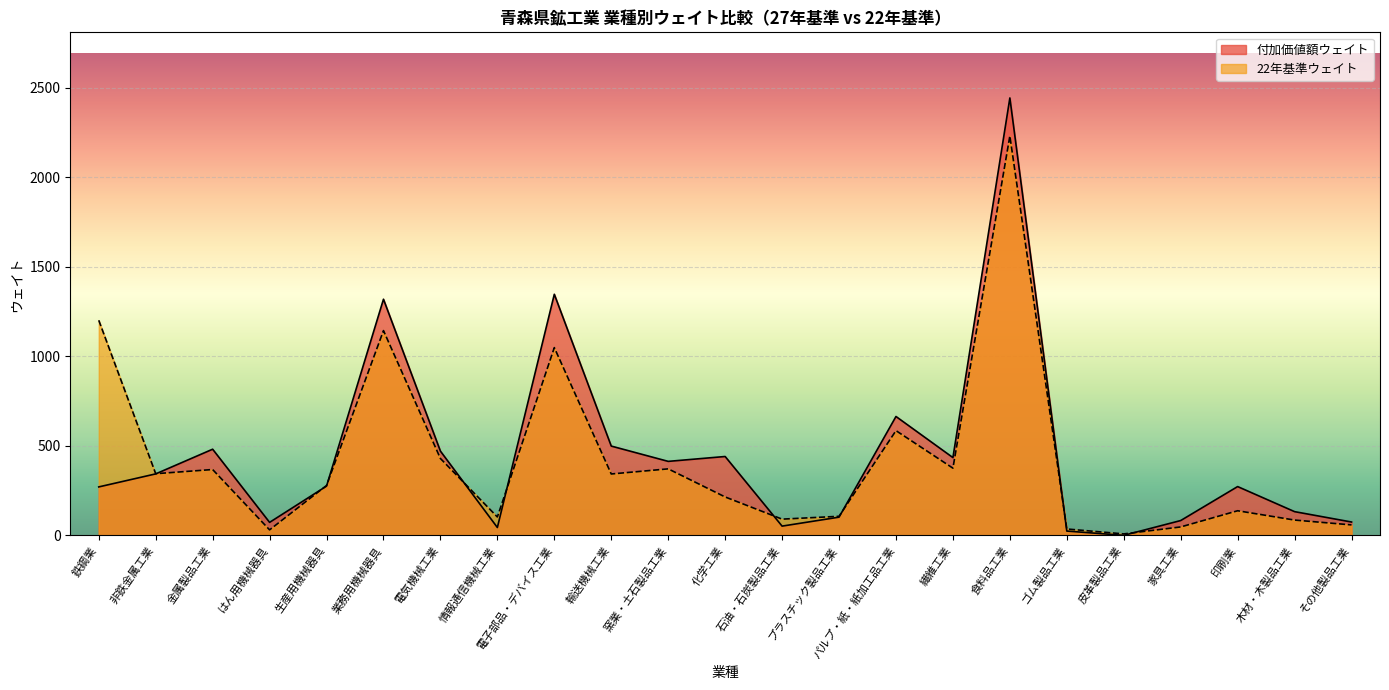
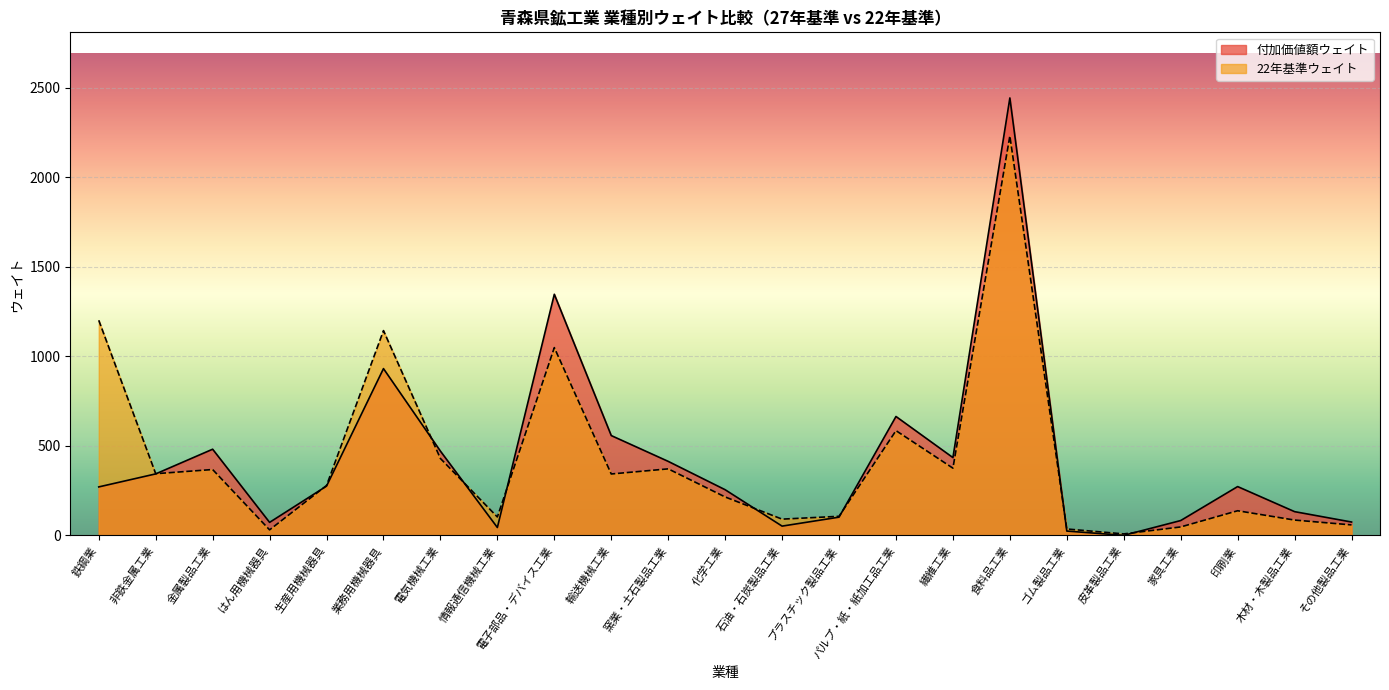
  {
    "付加価値額ウェイト": {
      "鉄鋼業": 270,
      "金属製品工業": 480,
      "はん用機械器具": 70,
-     "業務用機械器具": 1320,
+     "業務用機械器具": 930,
      "電気機械工業": 470,
      "情報通信機械工業": 40,
      "電子部品・デバイス工業": 1350,
-     "輸送機械工業": 500,
+     "輸送機械工業": 560,
      "窯業・土石製品工業": 410,
-     "化学工業": 440,
+     "化学工業": 250,
      "石油・石炭製品工業": 50,
      "パルプ・紙・紙加工品工業": 660,
      "繊維工業": 430,
      "食料品工業": 2440,
      "家具工業": 80,
      "印刷業": 270,
      "木材・木製品工業": 130,
      "その他製品工業": 70
    },
    "22年基準ウェイト": {
      "鉄鋼業": 1200,
      "金属製品工業": 370,
      "はん用機械器具": 30,
      "業務用機械器具": 1140,
      "電気機械工業": 430,
      "情報通信機械工業": 100,
      "電子部品・デバイス工業": 1050,
      "輸送機械工業": 340,
      "窯業・土石製品工業": 370,
      "化学工業": 210,
      "石油・石炭製品工業": 90,
      "パルプ・紙・紙加工品工業": 580,
      "繊維工業": 380,
      "食料品工業": 2230,
      "家具工業": 50,
      "印刷業": 140,
      "木材・木製品工業": 90,
      "その他製品工業": 60
    }
  }
